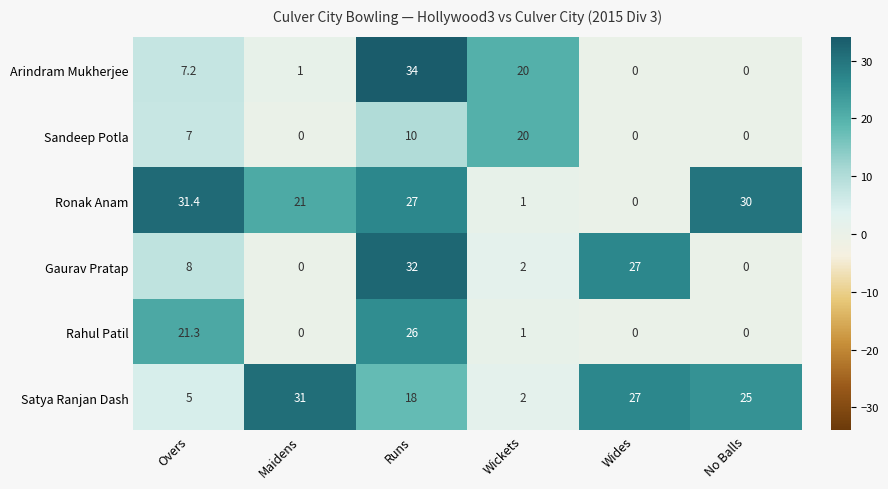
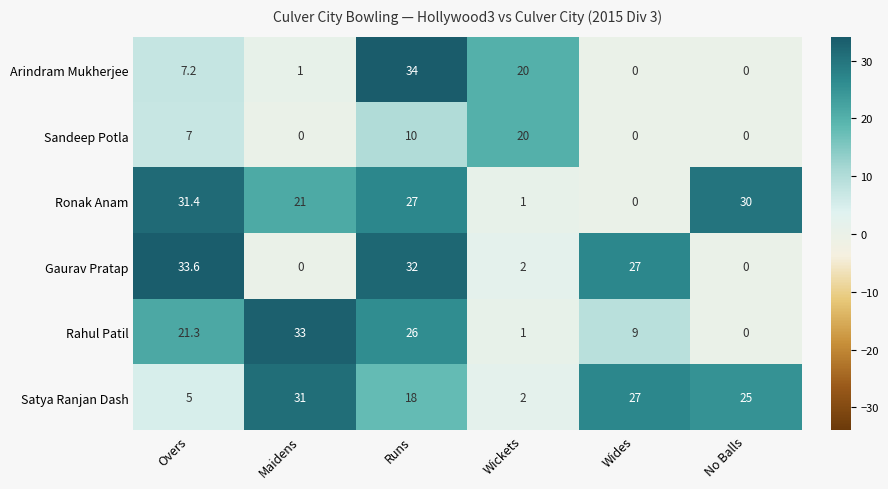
  {
    "Arindram Mukherjee": {
      "Overs": 7.2,
      "Maidens": 1,
      "Runs": 34,
      "Wickets": 20,
      "Wides": 0,
      "No Balls": 0
    },
    "Sandeep Potla": {
      "Overs": 7,
      "Maidens": 0,
      "Runs": 10,
      "Wickets": 20,
      "Wides": 0,
      "No Balls": 0
    },
    "Ronak Anam": {
      "Overs": 31.4,
      "Maidens": 21,
      "Runs": 27,
      "Wickets": 1,
      "Wides": 0,
      "No Balls": 30
    },
    "Gaurav Pratap": {
-     "Overs": 8,
+     "Overs": 33.6,
      "Maidens": 0,
      "Runs": 32,
      "Wickets": 2,
      "Wides": 27,
      "No Balls": 0
    },
    "Rahul Patil": {
      "Overs": 21.3,
-     "Maidens": 0,
+     "Maidens": 33,
      "Runs": 26,
      "Wickets": 1,
-     "Wides": 0,
+     "Wides": 9,
      "No Balls": 0
    },
    "Satya Ranjan Dash": {
      "Overs": 5,
      "Maidens": 31,
      "Runs": 18,
      "Wickets": 2,
      "Wides": 27,
      "No Balls": 25
    }
  }
